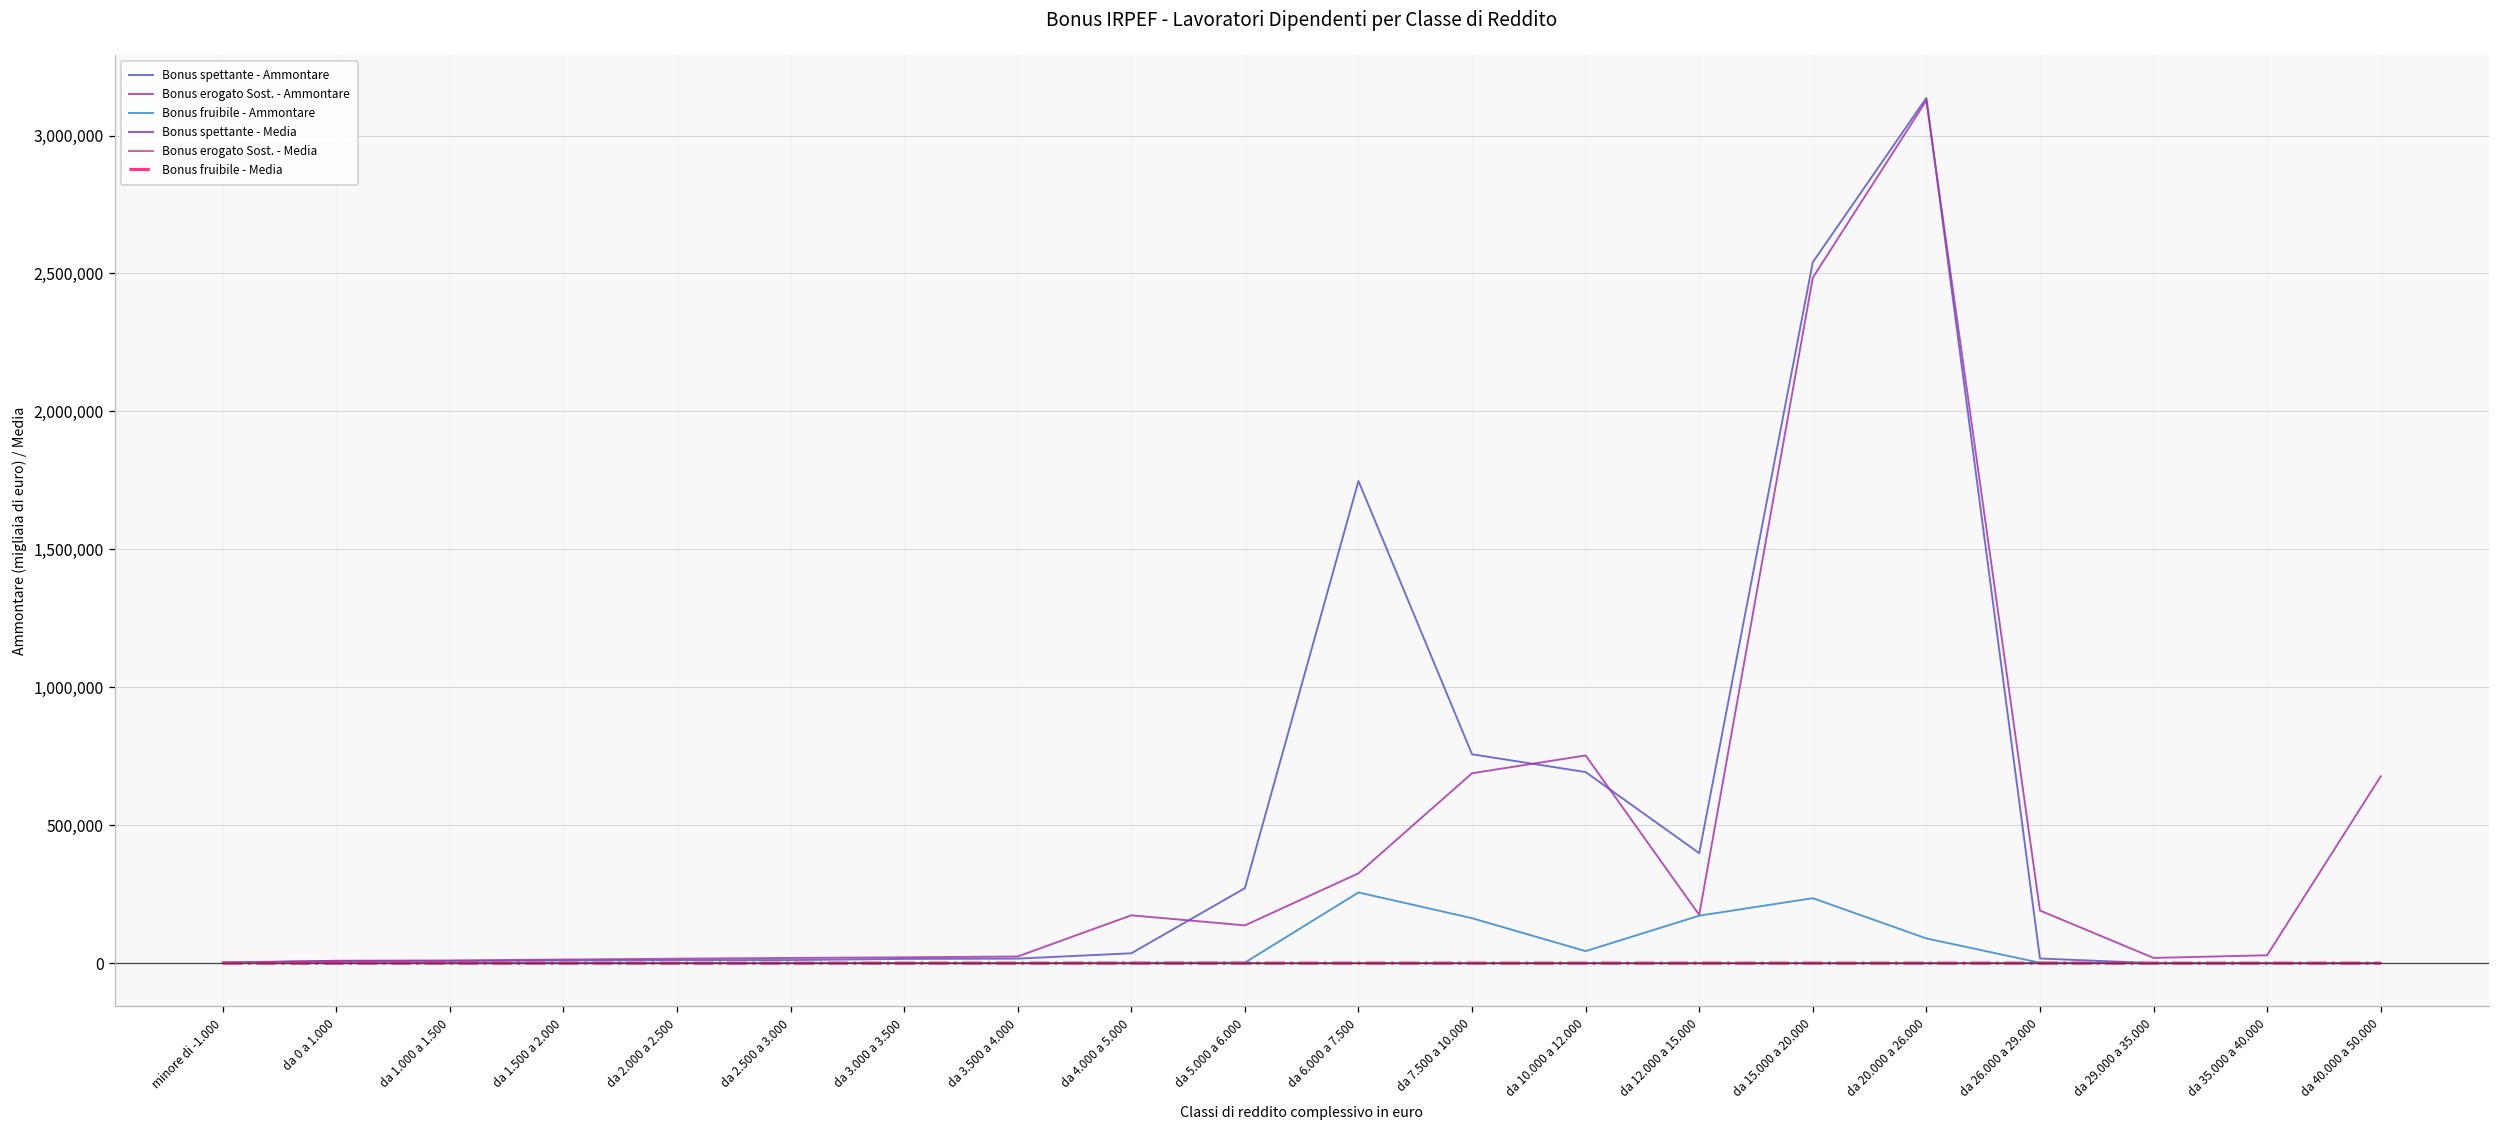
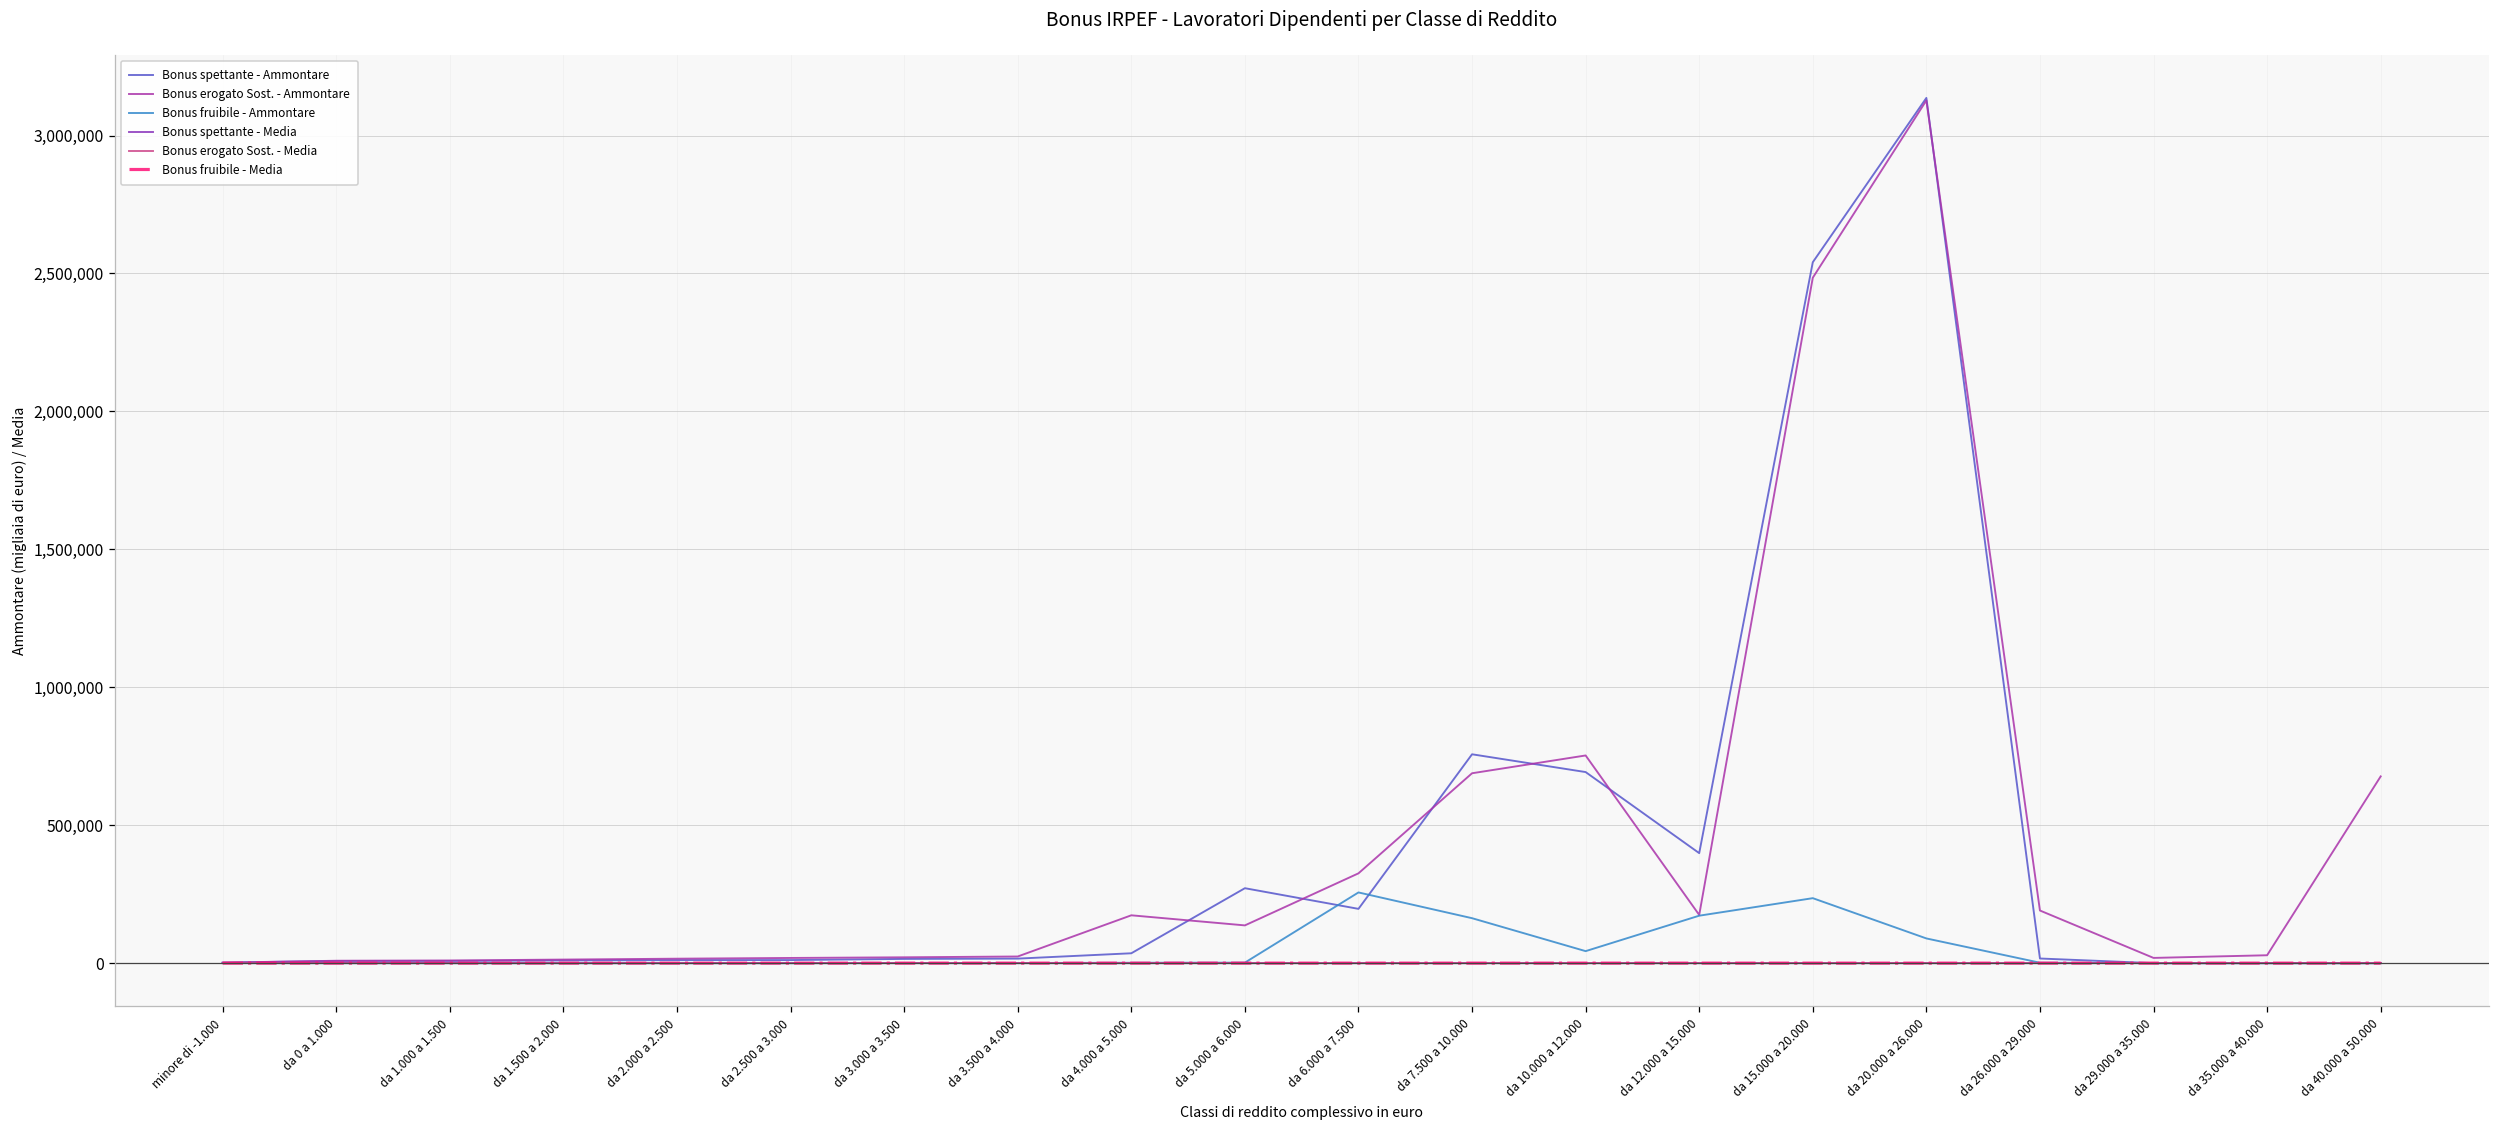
  {
    "Bonus spettante - Ammontare": {
      "da 4.000 a 5.000": "40,000",
      "da 5.000 a 6.000": "270,000",
-     "da 6.000 a 7.500": "1,750,000",
+     "da 6.000 a 7.500": "200,000",
      "da 7.500 a 10.000": "760,000",
      "da 10.000 a 12.000": "690,000",
      "da 12.000 a 15.000": "400,000",
      "da 15.000 a 20.000": "2,540,000",
      "da 26.000 a 29.000": "20,000"
    },
    "Bonus erogato Sost. - Ammontare": {
      "da 4.000 a 5.000": "170,000",
      "da 5.000 a 6.000": "140,000",
      "da 6.000 a 7.500": "330,000",
      "da 7.500 a 10.000": "690,000",
      "da 10.000 a 12.000": "750,000",
      "da 15.000 a 20.000": "2,480,000",
      "da 26.000 a 29.000": "190,000",
      "da 29.000 a 35.000": "20,000",
      "da 35.000 a 40.000": "30,000",
      "da 40.000 a 50.000": "680,000"
    },
    "Bonus fruibile - Ammontare": {
      "da 6.000 a 7.500": "260,000",
      "da 7.500 a 10.000": "160,000",
      "da 10.000 a 12.000": "40,000",
      "da 15.000 a 20.000": "240,000",
      "da 20.000 a 26.000": "90,000"
    },
    "Bonus fruibile - Media": {
      "da 6.000 a 7.500": "0",
      "da 7.500 a 10.000": "0",
      "da 10.000 a 12.000": "0",
      "da 12.000 a 15.000": "0",
      "da 15.000 a 20.000": "0",
      "da 20.000 a 26.000": "0"
    }
  }
